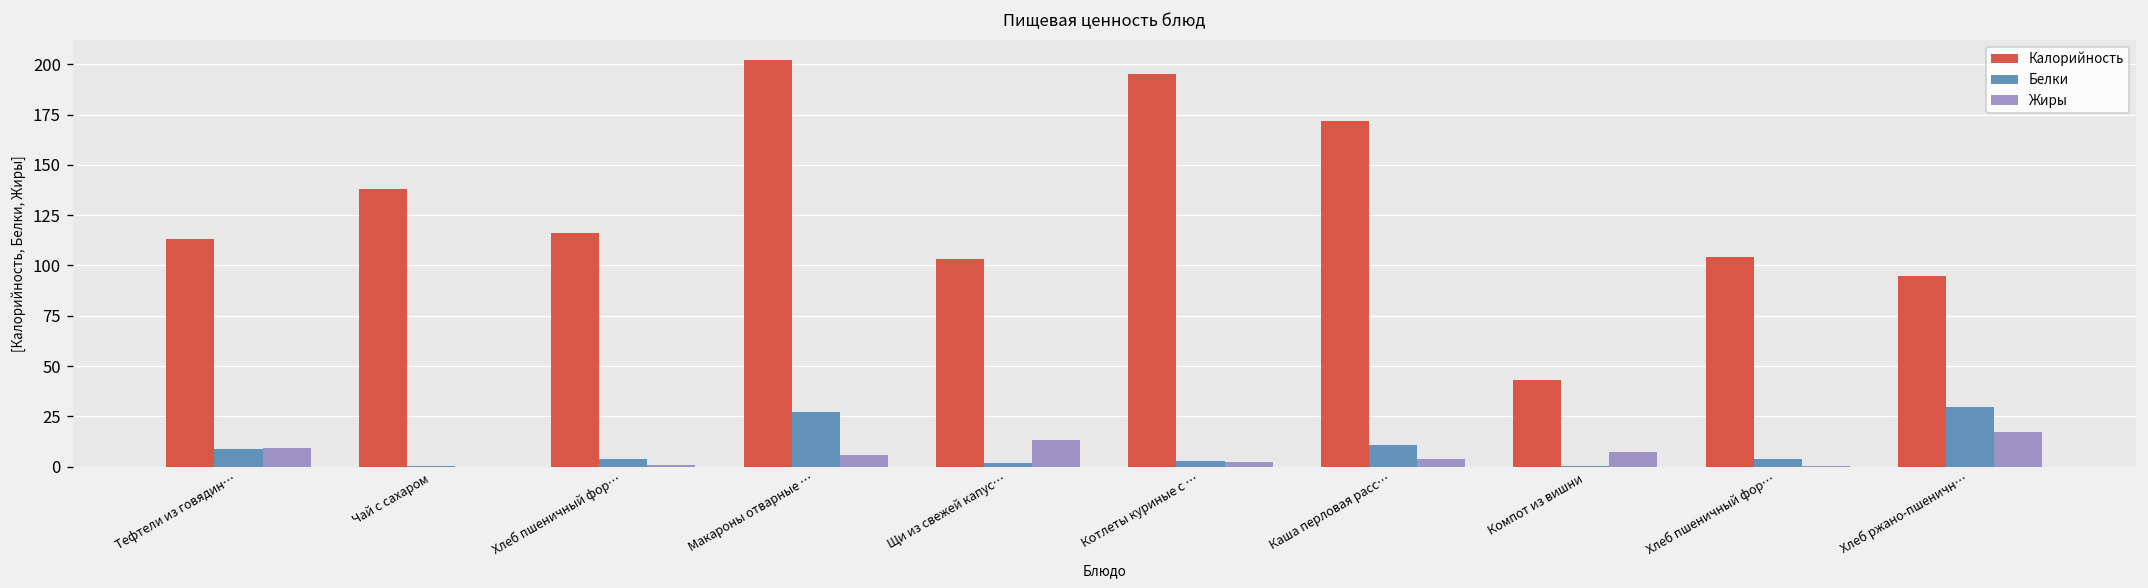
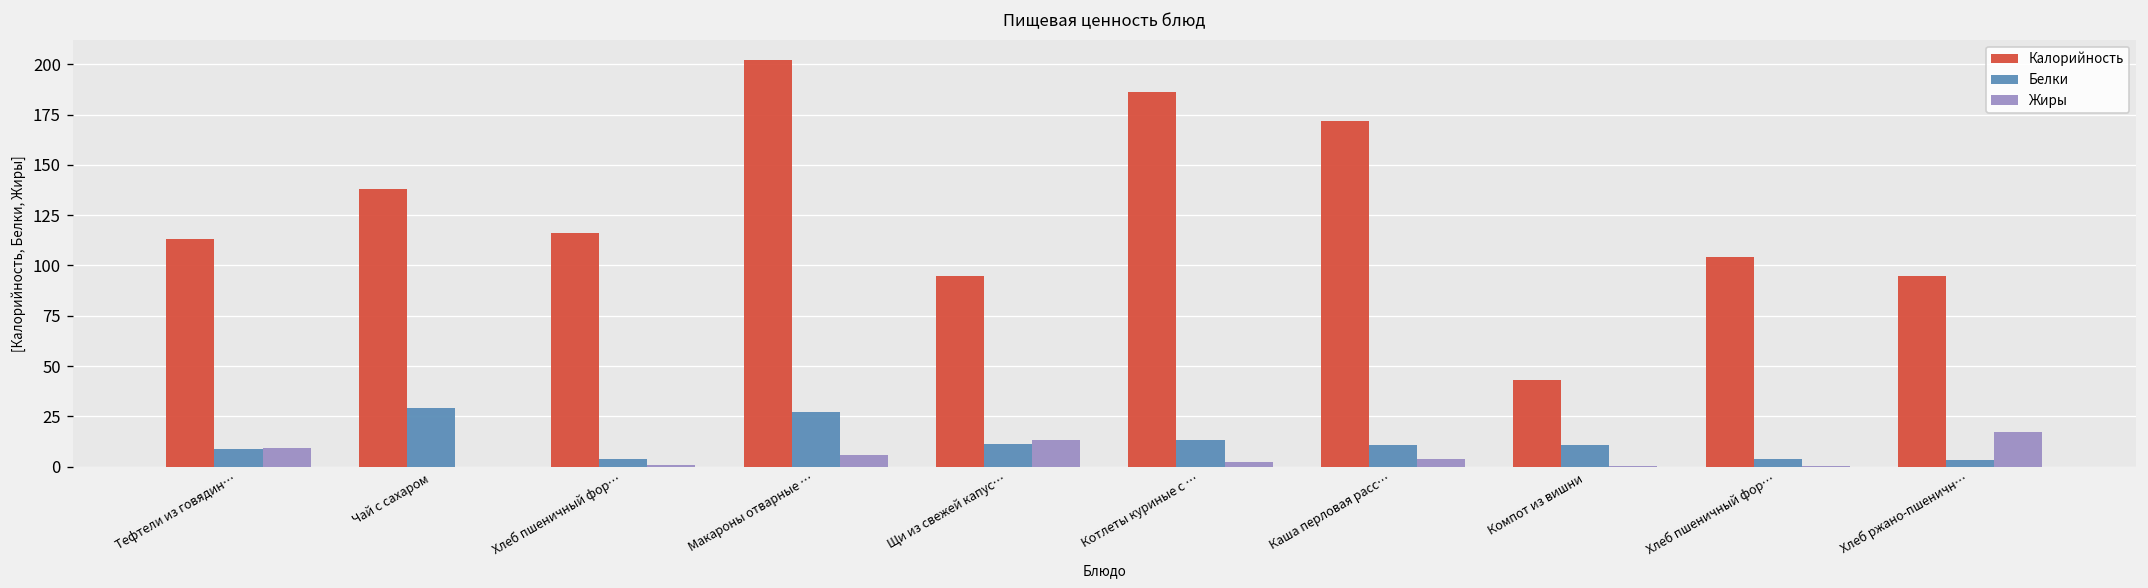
  {
    "Калорийность": {
      "Тефтели из говядин…": 113,
      "Чай с сахаром": 138,
      "Макароны отварные …": 202,
-     "Щи из свежей капус…": 103,
-     "Котлеты куриные с …": 195,
+     "Щи из свежей капус…": 95,
+     "Котлеты куриные с …": 186,
      "Каша перловая расс…": 172,
      "Компот из вишни": 43,
      "Хлеб ржано-пшеничн…": 95
    },
    "Белки": {
      "Тефтели из говядин…": 9,
-     "Чай с сахаром": 0,
+     "Чай с сахаром": 29,
      "Макароны отварные …": 27,
-     "Щи из свежей капус…": 2,
-     "Котлеты куриные с …": 3,
+     "Щи из свежей капус…": 11,
+     "Котлеты куриные с …": 13,
      "Каша перловая расс…": 11,
-     "Компот из вишни": 0,
-     "Хлеб ржано-пшеничн…": 29
+     "Компот из вишни": 11,
+     "Хлеб ржано-пшеничн…": 3
    },
    "Жиры": {
      "Тефтели из говядин…": 9,
      "Чай с сахаром": 0,
      "Макароны отварные …": 6,
      "Щи из свежей капус…": 13,
      "Котлеты куриные с …": 3,
      "Каша перловая расс…": 4,
-     "Компот из вишни": 7,
+     "Компот из вишни": 0,
      "Хлеб ржано-пшеничн…": 17
    }
  }
